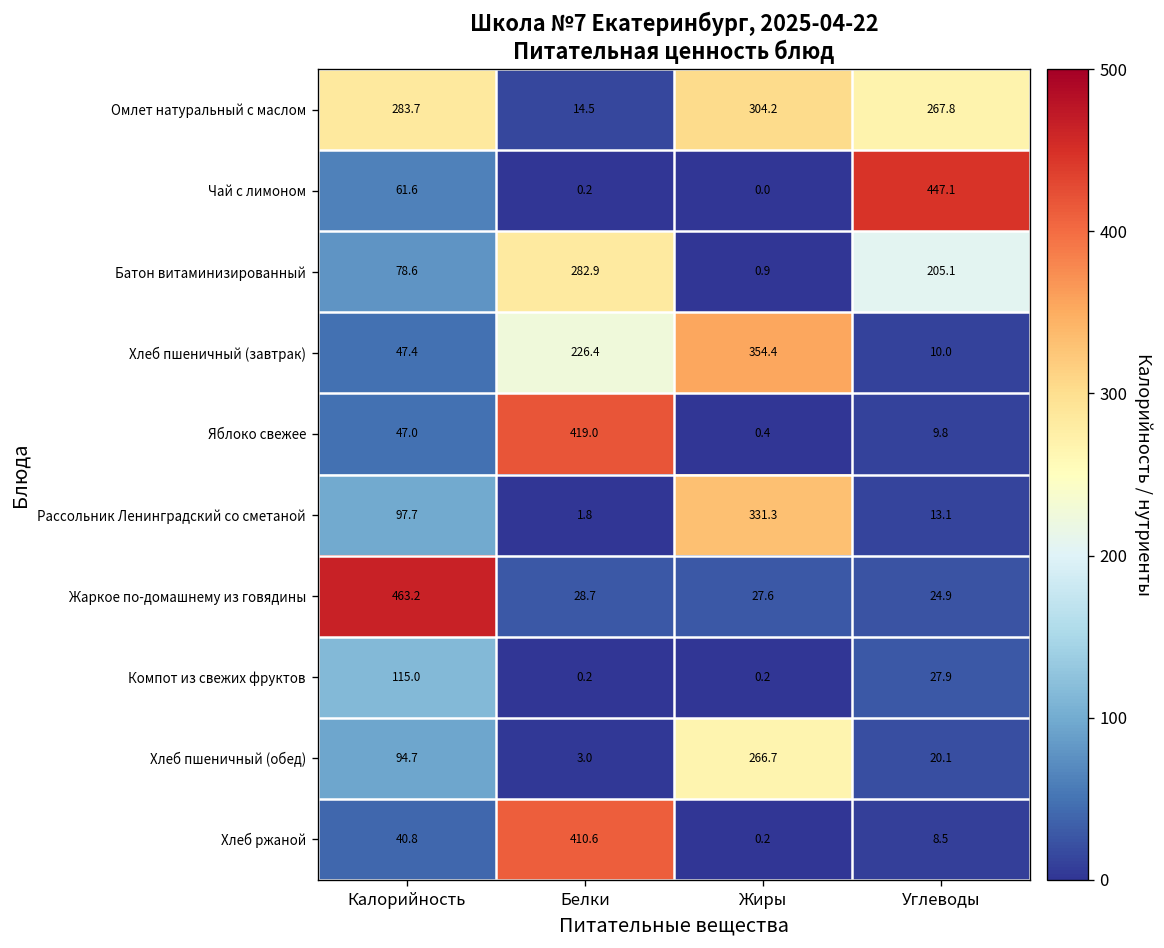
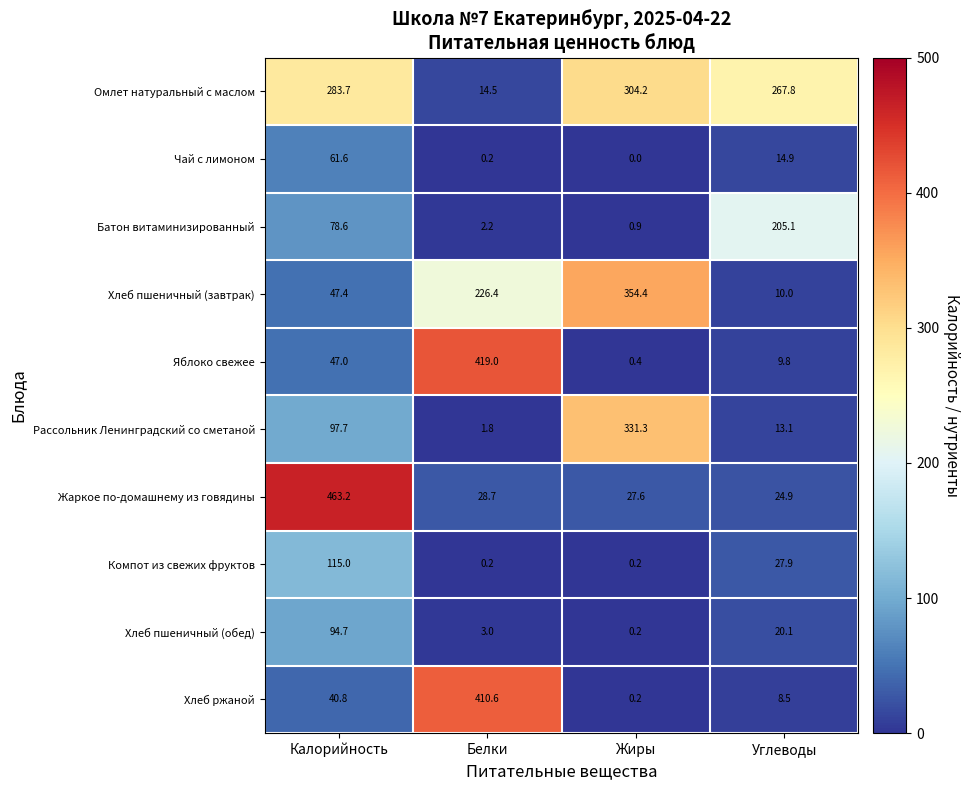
  {
    "Омлет натуральный с маслом": {
      "Калорийность": 283.7,
      "Белки": 14.5,
      "Жиры": 304.2,
      "Углеводы": 267.8
    },
    "Чай с лимоном": {
      "Калорийность": 61.6,
      "Белки": 0.2,
      "Жиры": 0.0,
-     "Углеводы": 447.1
+     "Углеводы": 14.9
    },
    "Батон витаминизированный": {
      "Калорийность": 78.6,
-     "Белки": 282.9,
+     "Белки": 2.2,
      "Жиры": 0.9,
      "Углеводы": 205.1
    },
    "Хлеб пшеничный (завтрак)": {
      "Калорийность": 47.4,
      "Белки": 226.4,
      "Жиры": 354.4,
      "Углеводы": 10.0
    },
    "Яблоко свежее": {
      "Калорийность": 47.0,
      "Белки": 419.0,
      "Жиры": 0.4,
      "Углеводы": 9.8
    },
    "Рассольник Ленинградский со сметаной": {
      "Калорийность": 97.7,
      "Белки": 1.8,
      "Жиры": 331.3,
      "Углеводы": 13.1
    },
    "Жаркое по-домашнему из говядины": {
      "Калорийность": 463.2,
      "Белки": 28.7,
      "Жиры": 27.6,
      "Углеводы": 24.9
    },
    "Компот из свежих фруктов": {
      "Калорийность": 115.0,
      "Белки": 0.2,
      "Жиры": 0.2,
      "Углеводы": 27.9
    },
    "Хлеб пшеничный (обед)": {
      "Калорийность": 94.7,
      "Белки": 3.0,
-     "Жиры": 266.7,
+     "Жиры": 0.2,
      "Углеводы": 20.1
    },
    "Хлеб ржаной": {
      "Калорийность": 40.8,
      "Белки": 410.6,
      "Жиры": 0.2,
      "Углеводы": 8.5
    }
  }
